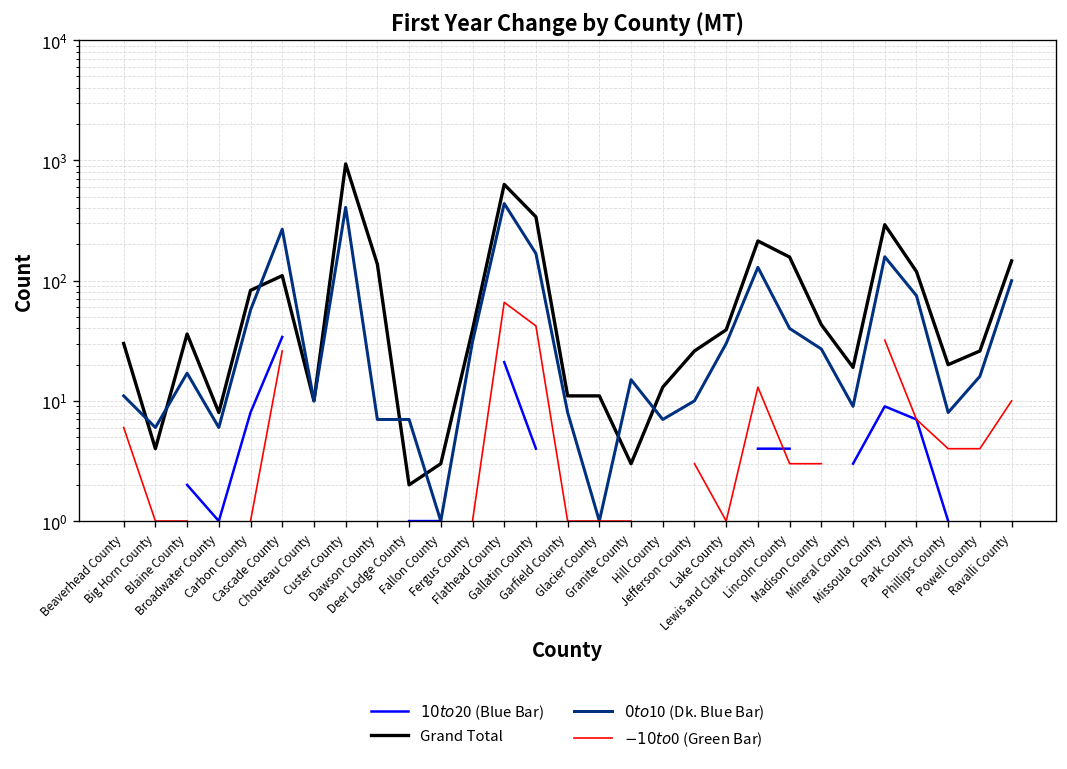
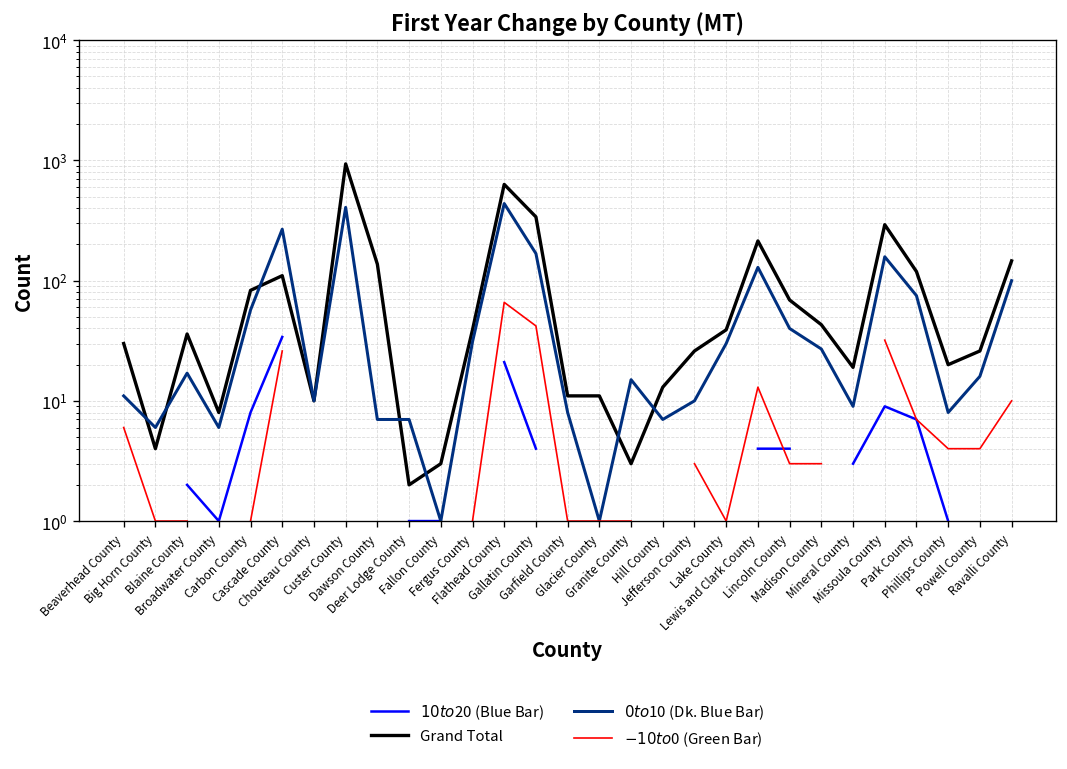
  {
    "Grand Total": {
      "Beaverhead County": 30,
      "Big Horn County": 4,
      "Blaine County": 36,
      "Broadwater County": 8,
      "Carbon County": 80,
      "Cascade County": 110,
      "Custer County": 900,
      "Dawson County": 140,
      "Deer Lodge County": 2,
      "Fallon County": 3,
      "Fergus County": 39,
      "Flathead County": 600,
      "Gallatin County": 340,
      "Garfield County": 11,
      "Glacier County": 11,
      "Granite County": 3,
      "Hill County": 13,
      "Jefferson County": 26,
      "Lake County": 39,
      "Lewis and Clark County": 210,
-     "Lincoln County": 160,
+     "Lincoln County": 70,
      "Madison County": 43,
      "Mineral County": 19,
      "Missoula County": 290,
      "Park County": 120,
      "Phillips County": 20,
      "Powell County": 26,
      "Ravalli County": 150
    }
  }
